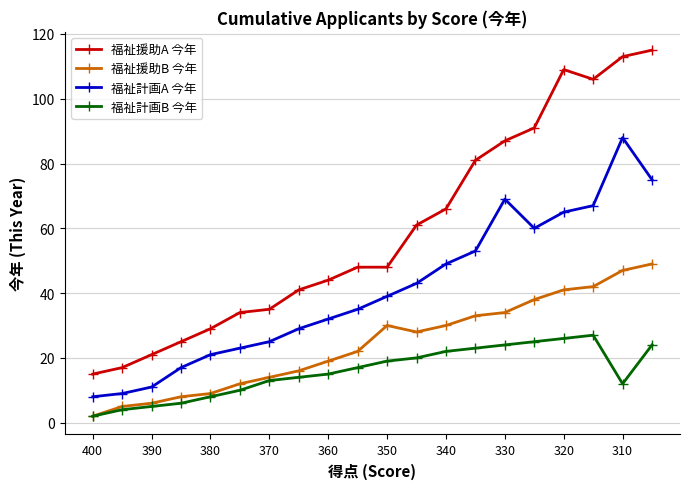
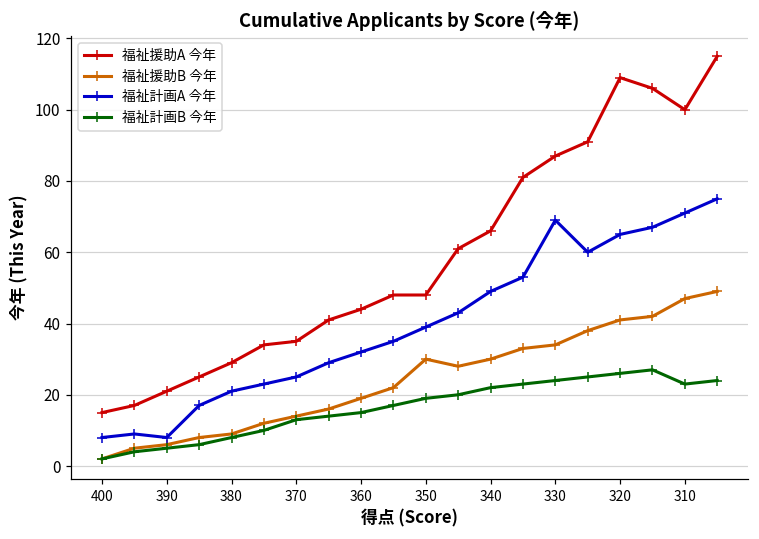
  {
    "福祉援助A 今年": {
      "400": 15,
      "390": 21,
      "380": 29,
      "370": 35,
      "360": 44,
      "350": 48,
      "340": 66,
      "330": 87,
      "320": 109,
-     "310": 113
+     "310": 100
    },
    "福祉援助B 今年": {
      "390": 6,
      "380": 9,
      "370": 14,
      "360": 19,
      "350": 30,
      "340": 30,
      "330": 34,
      "320": 41,
      "310": 47
    },
    "福祉計画A 今年": {
      "400": 8,
-     "390": 11,
+     "390": 8,
      "380": 21,
      "370": 25,
      "360": 32,
      "350": 39,
      "340": 49,
      "330": 69,
      "320": 65,
-     "310": 88
+     "310": 71
    },
    "福祉計画B 今年": {
      "390": 5,
      "380": 8,
      "370": 13,
      "360": 15,
      "350": 19,
      "340": 22,
      "330": 24,
      "320": 26,
-     "310": 12
+     "310": 23
    }
  }
